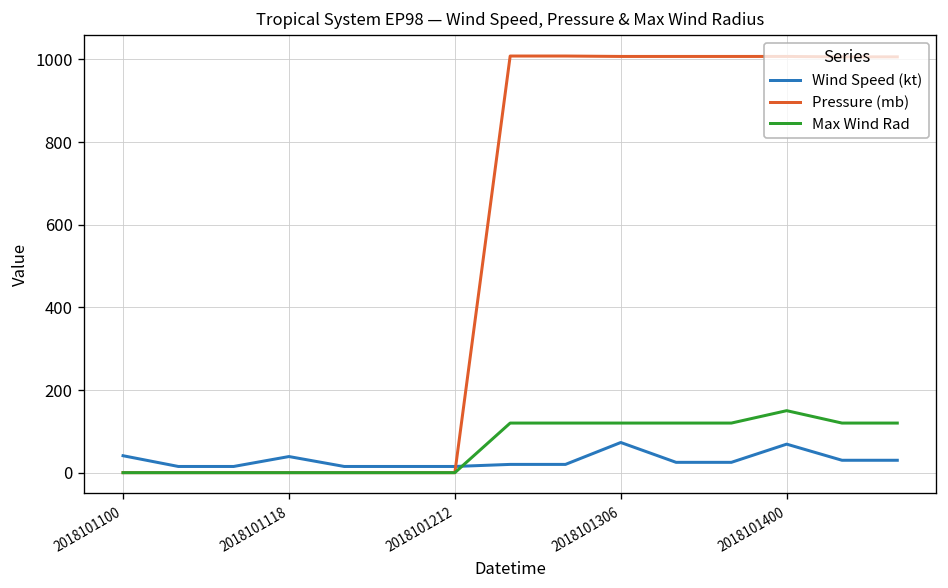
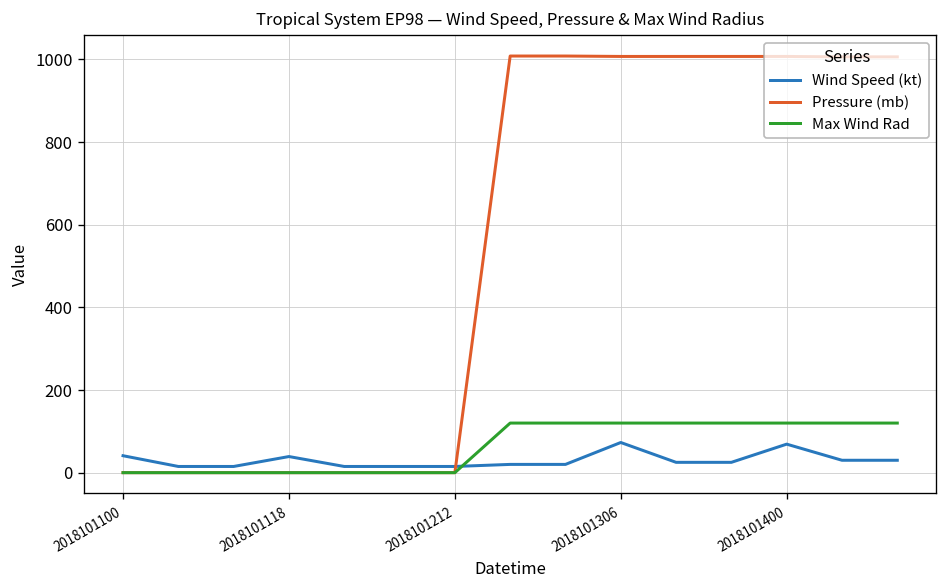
  {
    "Wind Speed (kt)": {
      "2018101100": 40,
      "2018101118": 40,
      "2018101212": 20,
      "2018101306": 70,
      "2018101400": 70
    },
    "Pressure (mb)": {
      "2018101306": 1010
    },
    "Max Wind Rad": {
      "2018101306": 120,
-     "2018101400": 150
+     "2018101400": 120
    }
  }
